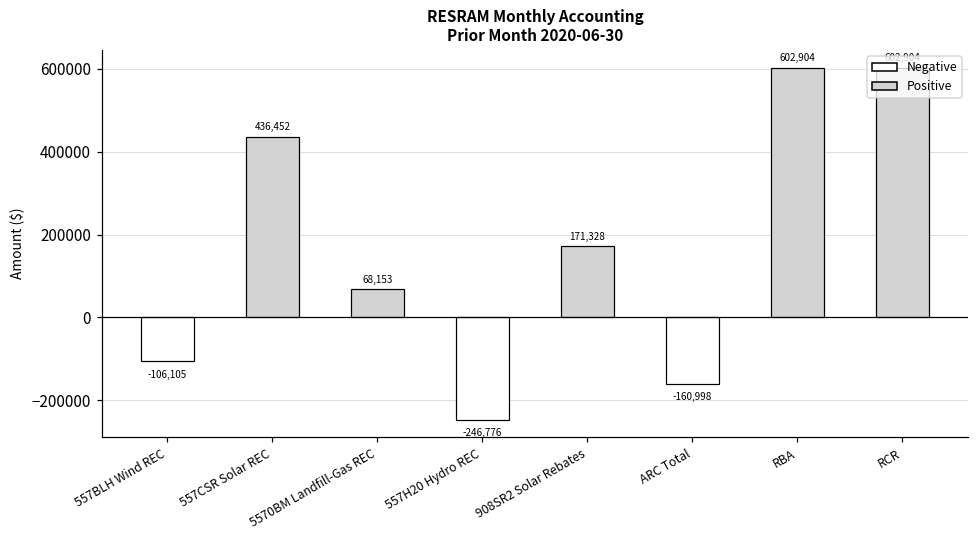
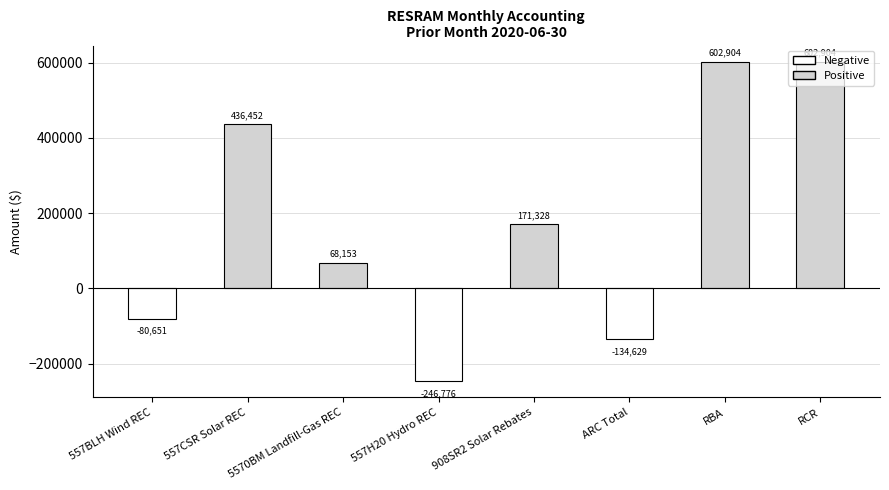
  {
-   "557BLH Wind REC": "-106,105",
+   "557BLH Wind REC": "-80,651",
    "557CSR Solar REC": "436,452",
    "5570BM Landfill-Gas REC": "68,153",
    "557H20 Hydro REC": "-246,776",
    "908SR2 Solar Rebates": "171,328",
-   "ARC Total": "-160,998",
+   "ARC Total": "-134,629",
    "RBA": "602,904"
  }
